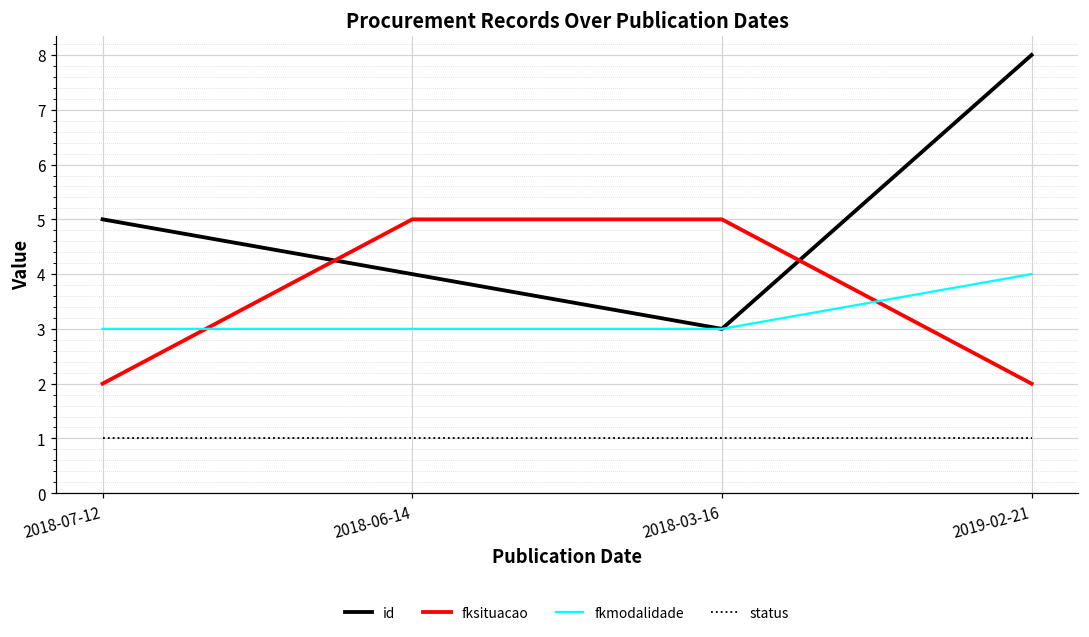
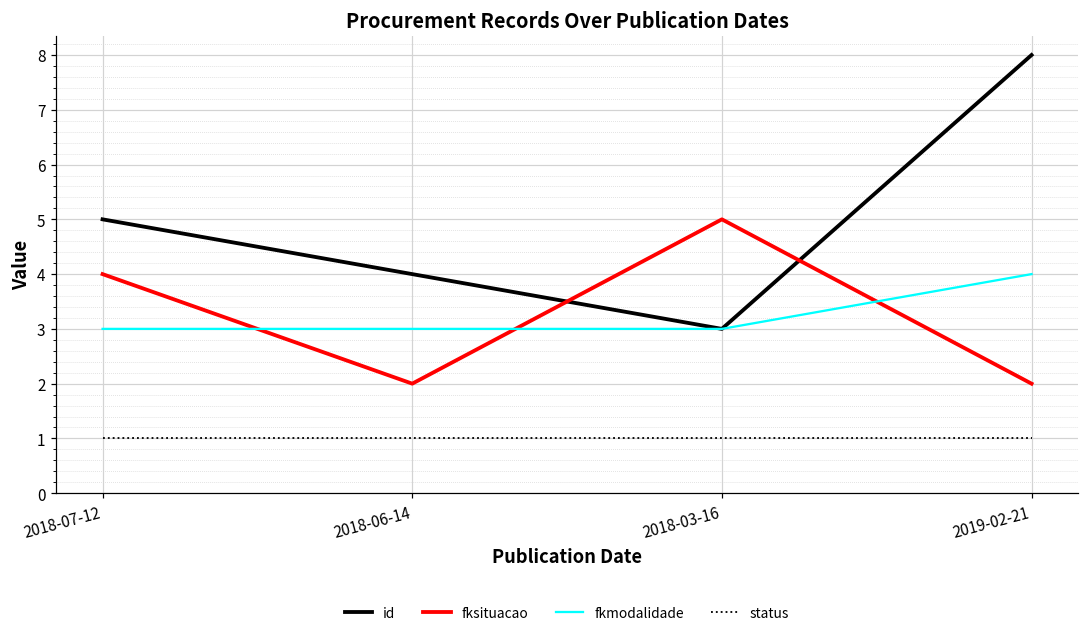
  {
    "fksituacao": {
-     "2018-07-12": 2,
-     "2018-06-14": 5,
+     "2018-07-12": 4,
+     "2018-06-14": 2,
      "2018-03-16": 5,
      "2019-02-21": 2
    },
    "fkmodalidade": {
      "2018-07-12": 3,
      "2018-06-14": 3,
      "2019-02-21": 4
    }
  }
